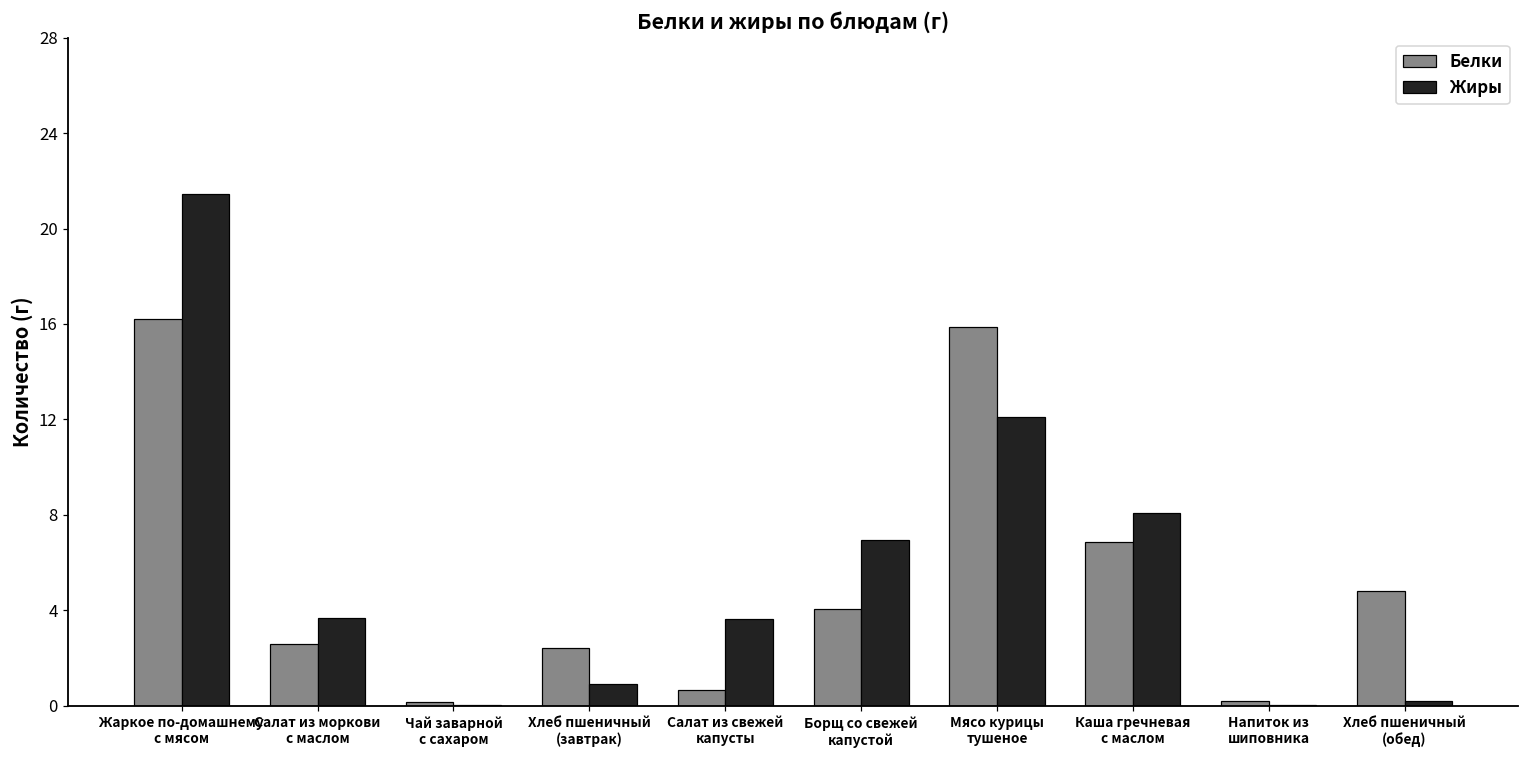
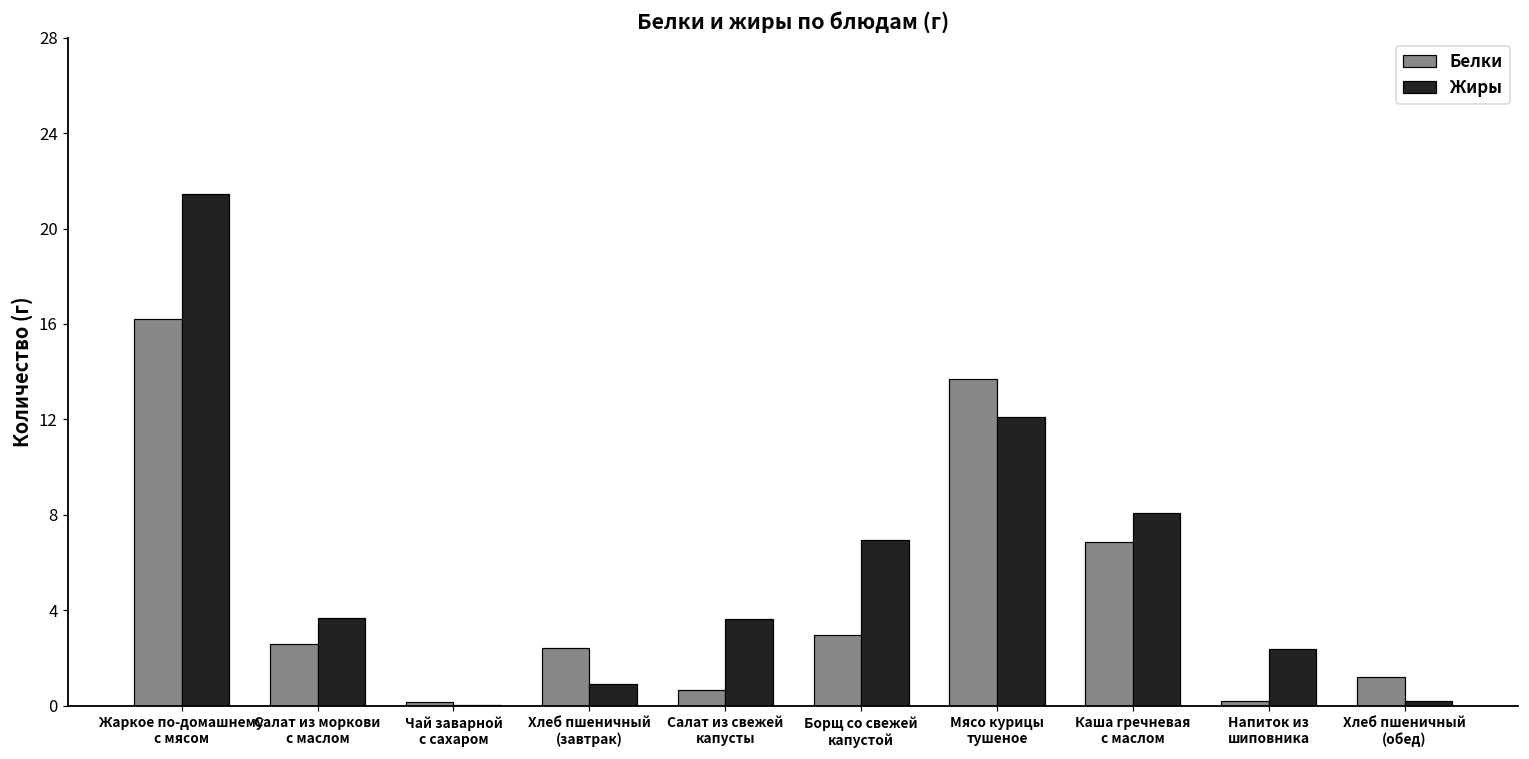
  {
    "Белки": {
      "Жаркое по-домашнему с мясом": 16.2,
      "Салат из моркови с маслом": 2.6,
      "Чай заварной с сахаром": 0.2,
      "Хлеб пшеничный (завтрак)": 2.4,
      "Салат из свежей капусты": 0.6,
-     "Борщ со свежей капустой": 4.1,
-     "Мясо курицы тушеное": 15.9,
+     "Борщ со свежей капустой": 3.0,
+     "Мясо курицы тушеное": 13.7,
      "Каша гречневая с маслом": 6.9,
      "Напиток из шиповника": 0.2,
-     "Хлеб пшеничный (обед)": 4.8
+     "Хлеб пшеничный (обед)": 1.2
    },
    "Жиры": {
      "Жаркое по-домашнему с мясом": 21.4,
      "Салат из моркови с маслом": 3.7,
      "Хлеб пшеничный (завтрак)": 0.9,
      "Салат из свежей капусты": 3.6,
      "Борщ со свежей капустой": 6.9,
      "Мясо курицы тушеное": 12.1,
      "Каша гречневая с маслом": 8.1,
-     "Напиток из шиповника": 0.0,
+     "Напиток из шиповника": 2.4,
      "Хлеб пшеничный (обед)": 0.2
    }
  }
